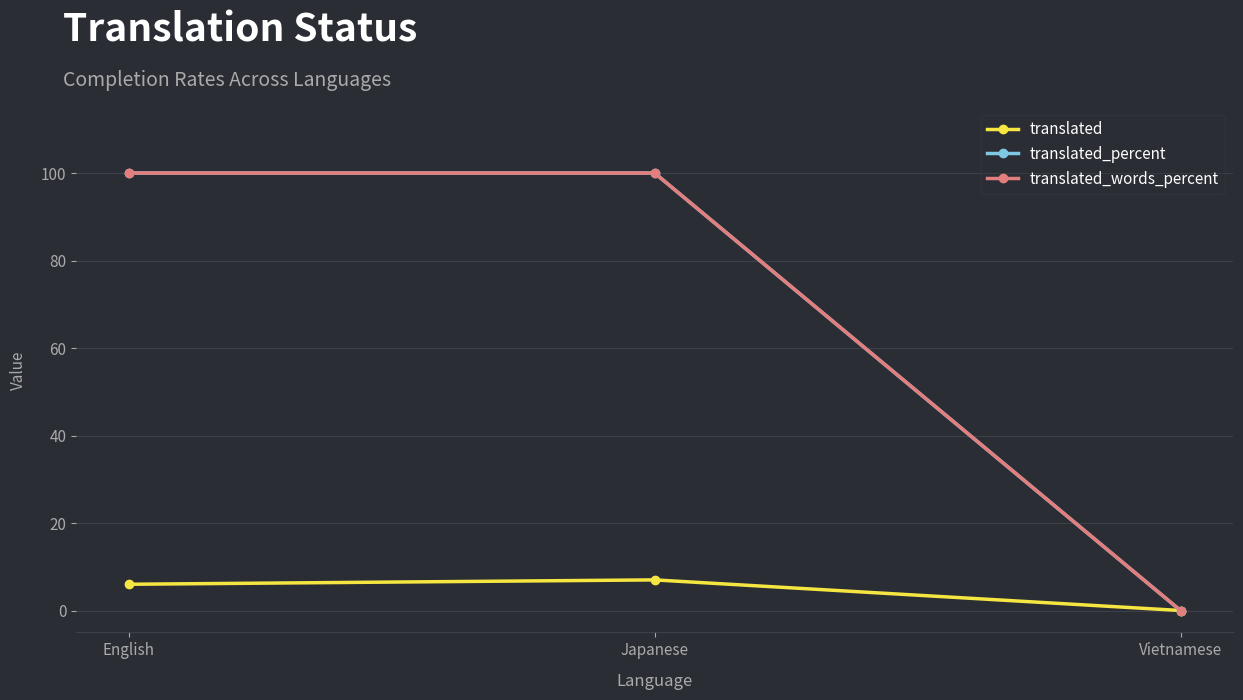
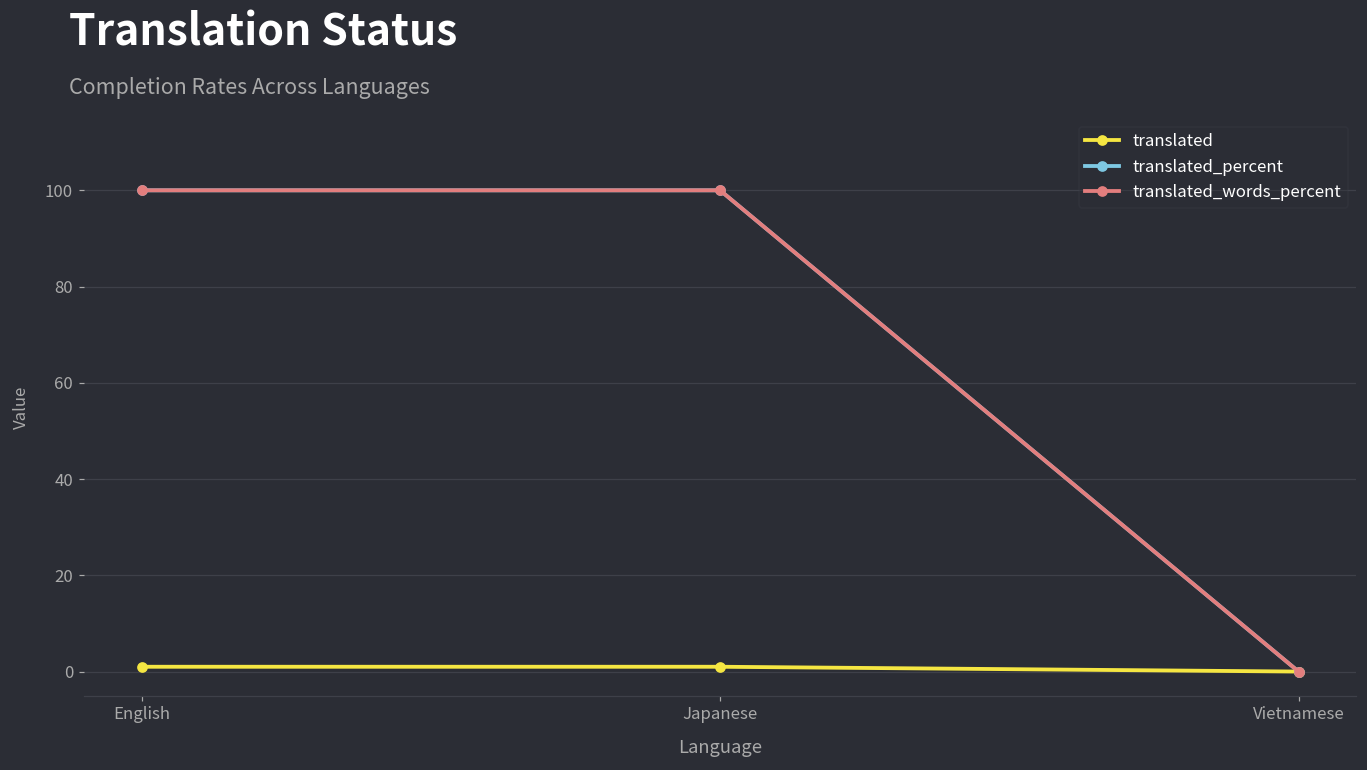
  {
    "translated": {
-     "English": 6,
-     "Japanese": 7
+     "English": 1,
+     "Japanese": 1
    },
    "translated_words_percent": {
      "English": 100,
      "Japanese": 100
    }
  }
